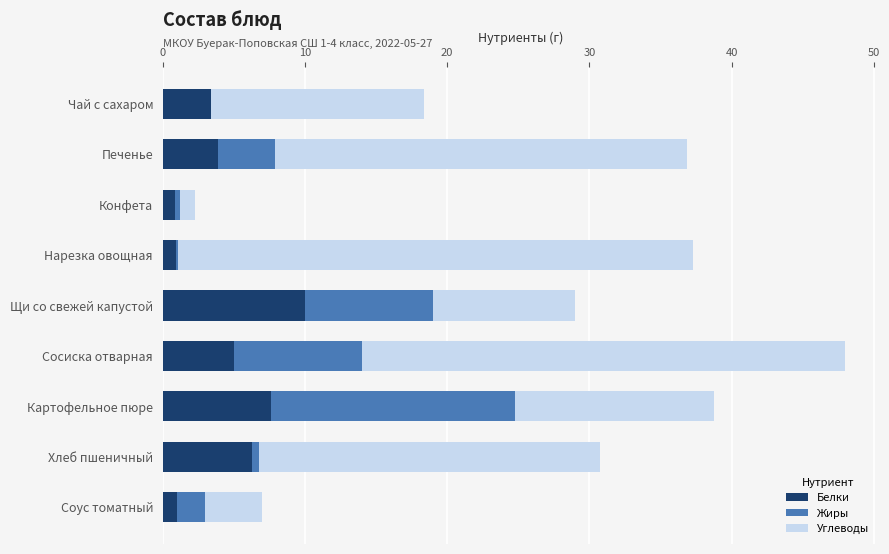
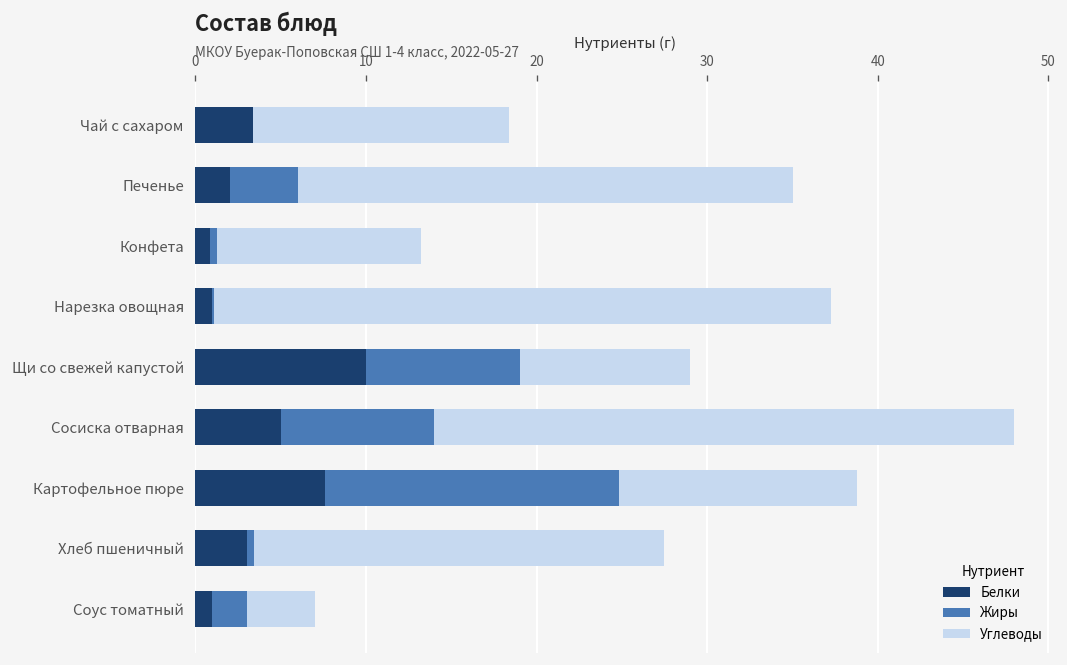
  {
    "Белки": {
      "Чай с сахаром": 3.4,
-     "Печенье": 3.9,
+     "Печенье": 2.0,
      "Конфета": 0.8,
      "Нарезка овощная": 1.0,
      "Щи со свежей капустой": 10.0,
      "Сосиска отварная": 5.0,
      "Картофельное пюре": 7.6,
-     "Хлеб пшеничный": 6.3,
+     "Хлеб пшеничный": 3.0,
      "Соус томатный": 1.0
    },
    "Жиры": {
      "Чай с сахаром": 0.0,
      "Печенье": 4.0,
      "Конфета": 0.4,
      "Щи со свежей капустой": 9.0,
      "Сосиска отварная": 9.0,
      "Картофельное пюре": 17.2,
      "Хлеб пшеничный": 0.5,
      "Соус томатный": 2.0
    },
    "Углеводы": {
      "Чай с сахаром": 15,
      "Печенье": 29,
-     "Конфета": 1,
+     "Конфета": 12,
      "Нарезка овощная": 36.2,
      "Щи со свежей капустой": 10,
      "Сосиска отварная": 34,
      "Картофельное пюре": 14,
      "Хлеб пшеничный": 24,
      "Соус томатный": 4
    }
  }
